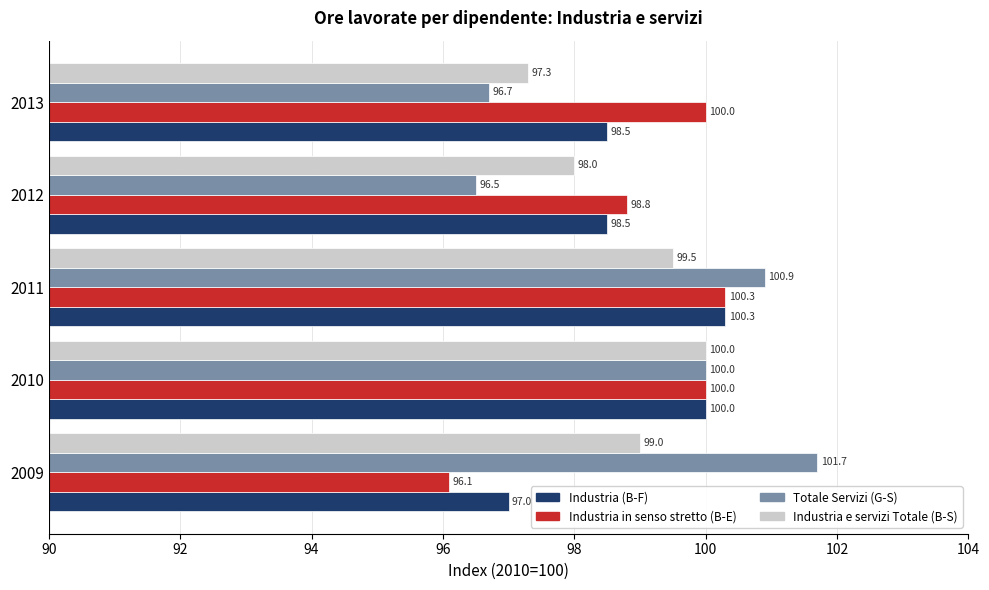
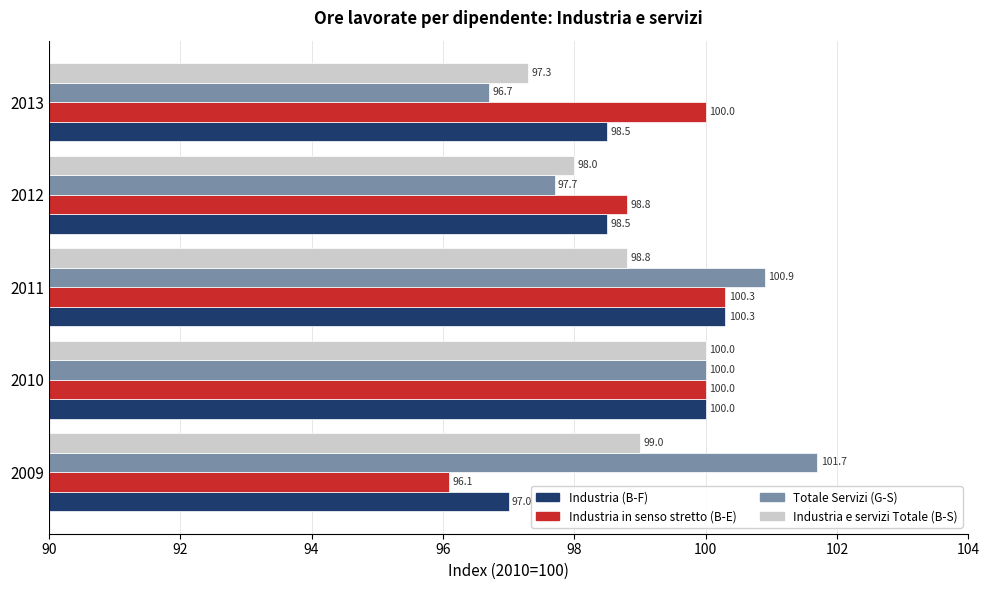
  {
    "Industria (B-F)": {
      "2013": 98.5,
      "2012": 98.5,
      "2011": 100.3,
      "2010": 100.0
    },
    "Industria in senso stretto (B-E)": {
      "2013": 100.0,
      "2012": 98.8,
      "2011": 100.3,
      "2010": 100.0,
      "2009": 96.1
    },
    "Totale Servizi (G-S)": {
      "2013": 96.7,
-     "2012": 96.5,
+     "2012": 97.7,
      "2011": 100.9,
      "2010": 100.0,
      "2009": 101.7
    },
    "Industria e servizi Totale (B-S)": {
      "2013": 97.3,
      "2012": 98.0,
-     "2011": 99.5,
+     "2011": 98.8,
      "2010": 100.0,
      "2009": 99.0
    }
  }
